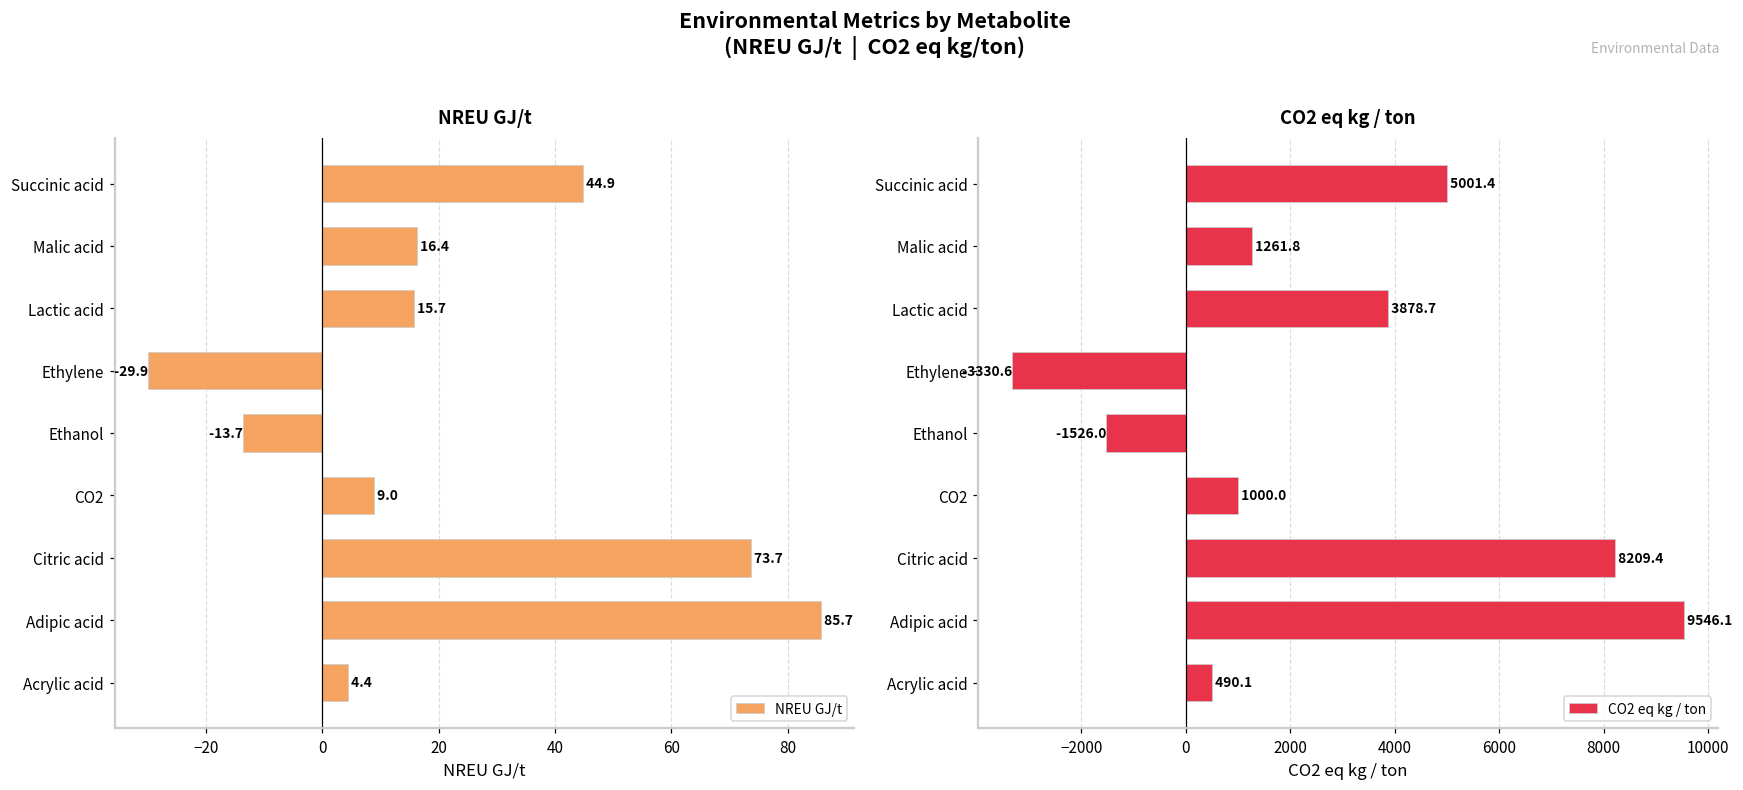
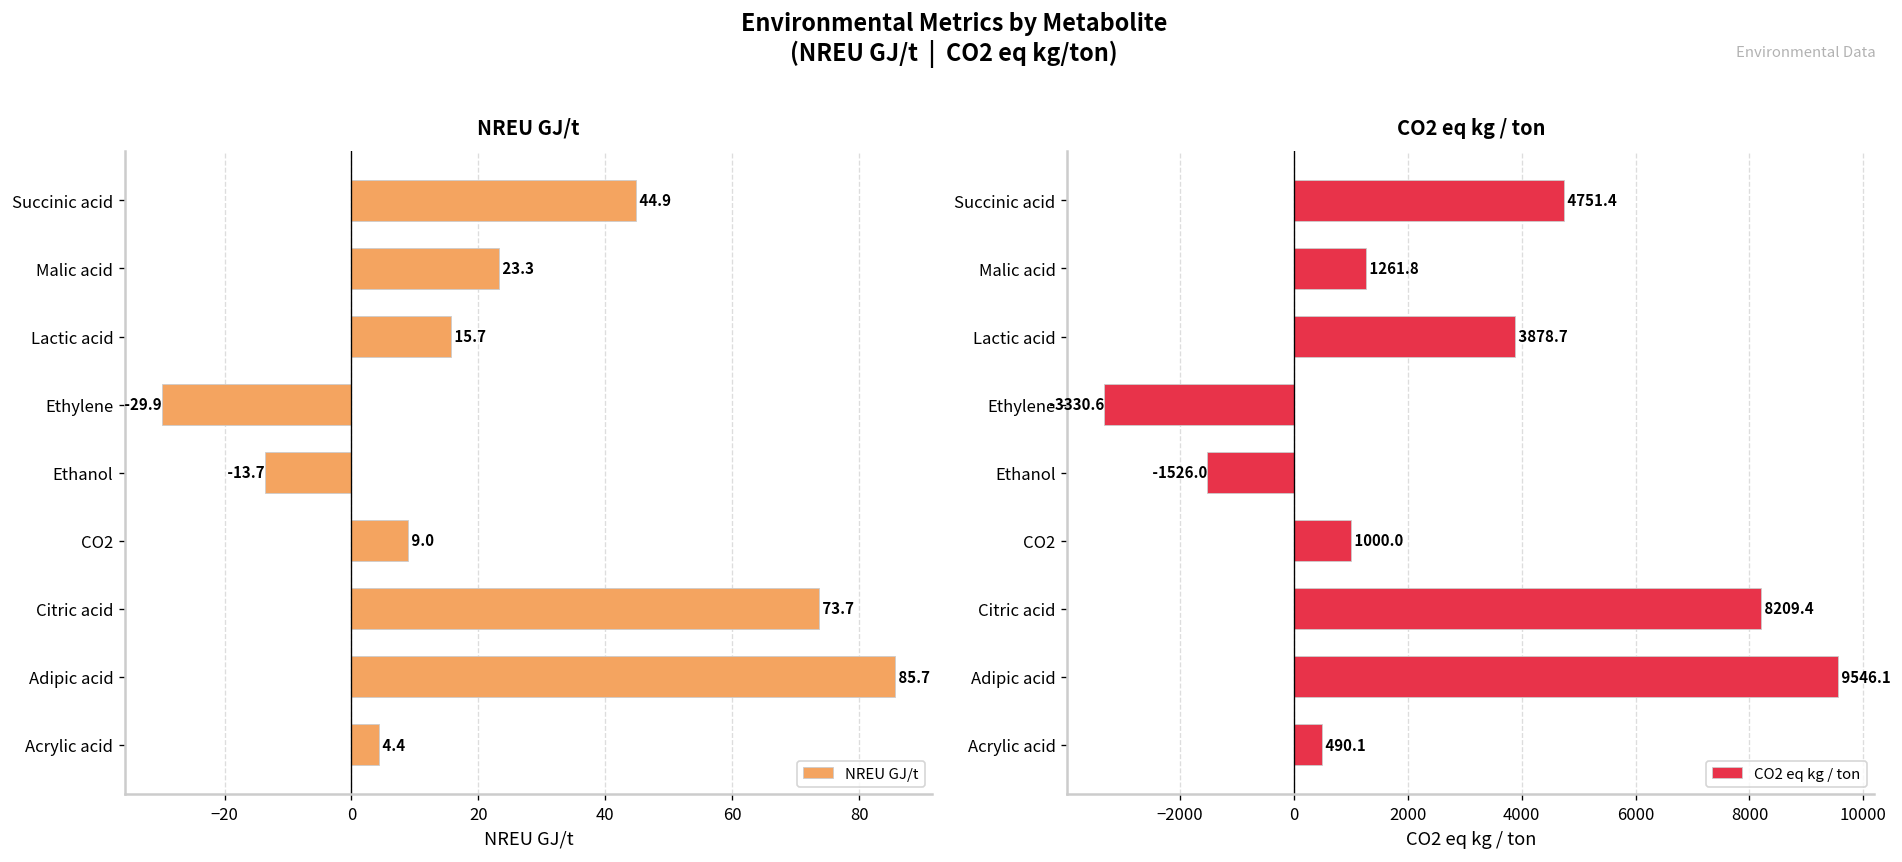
  {
    "NREU GJ/t": {
      "Succinic acid": 44.9,
-     "Malic acid": 16.4,
+     "Malic acid": 23.3,
      "Lactic acid": 15.7,
      "Ethylene": -29.9,
      "Ethanol": -13.7,
      "CO2": 9.0,
      "Citric acid": 73.7,
      "Adipic acid": 85.7,
      "Acrylic acid": 4.4
    },
    "CO2 eq kg / ton": {
-     "Succinic acid": 5001.4,
+     "Succinic acid": 4751.4,
      "Malic acid": 1261.8,
      "Lactic acid": 3878.7,
      "Ethylene": -3330.6,
      "Ethanol": -1526.0,
      "CO2": 1000.0,
      "Citric acid": 8209.4,
      "Adipic acid": 9546.1,
      "Acrylic acid": 490.1
    }
  }
